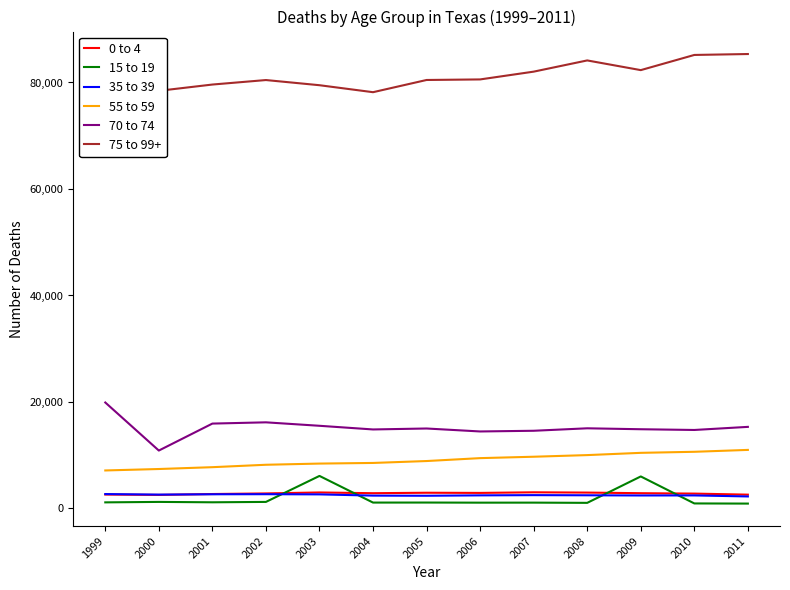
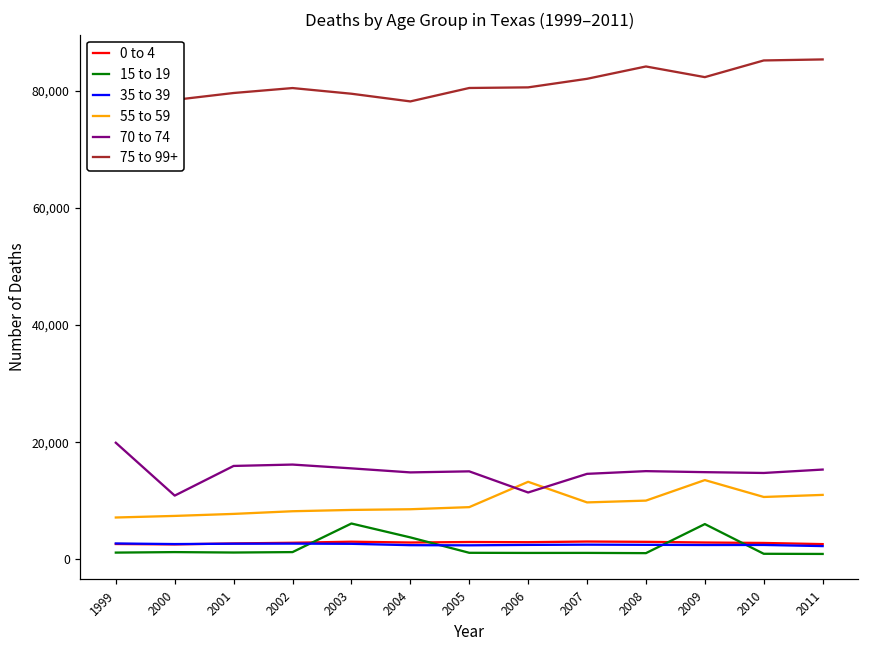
  {
    "0 to 4": {
      "2005": "3,000",
      "2007": "3,000",
      "2008": "3,000"
    },
    "15 to 19": {
      "1999": "1,000",
      "2000": "1,000",
      "2001": "1,000",
      "2002": "1,000",
      "2003": "6,000",
-     "2004": "1,000",
+     "2004": "4,000",
      "2005": "1,000",
      "2006": "1,000",
      "2007": "1,000",
      "2008": "1,000",
      "2009": "6,000",
      "2010": "1,000",
      "2011": "1,000"
    },
    "35 to 39": {
      "2005": "2,000",
      "2007": "3,000",
      "2008": "2,000"
    },
    "55 to 59": {
      "1999": "7,000",
      "2000": "7,000",
      "2001": "8,000",
      "2002": "8,000",
      "2003": "8,000",
      "2004": "9,000",
      "2005": "9,000",
-     "2006": "9,000",
+     "2006": "13,000",
      "2007": "10,000",
      "2008": "10,000",
-     "2009": "10,000",
+     "2009": "14,000",
      "2010": "11,000",
      "2011": "11,000"
    },
    "70 to 74": {
      "1999": "20,000",
      "2000": "11,000",
      "2001": "16,000",
      "2002": "16,000",
      "2003": "16,000",
      "2004": "15,000",
      "2005": "15,000",
-     "2006": "14,000",
+     "2006": "11,000",
      "2007": "15,000",
      "2008": "15,000",
      "2009": "15,000",
      "2010": "15,000",
      "2011": "15,000"
    },
    "75 to 99+": {
      "2001": "80,000",
      "2002": "80,000",
      "2003": "79,000",
      "2004": "78,000",
      "2005": "80,000",
      "2006": "81,000",
      "2007": "82,000",
      "2008": "84,000",
      "2009": "82,000",
      "2010": "85,000",
      "2011": "85,000"
    }
  }
